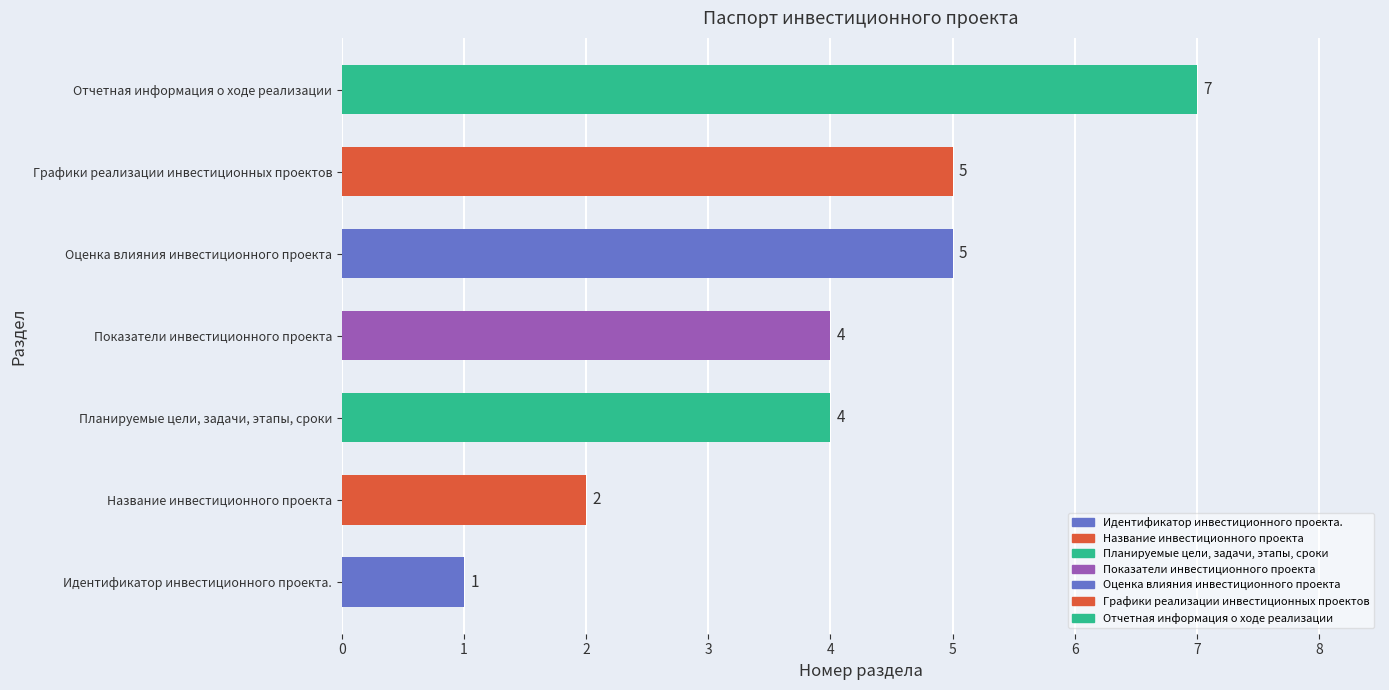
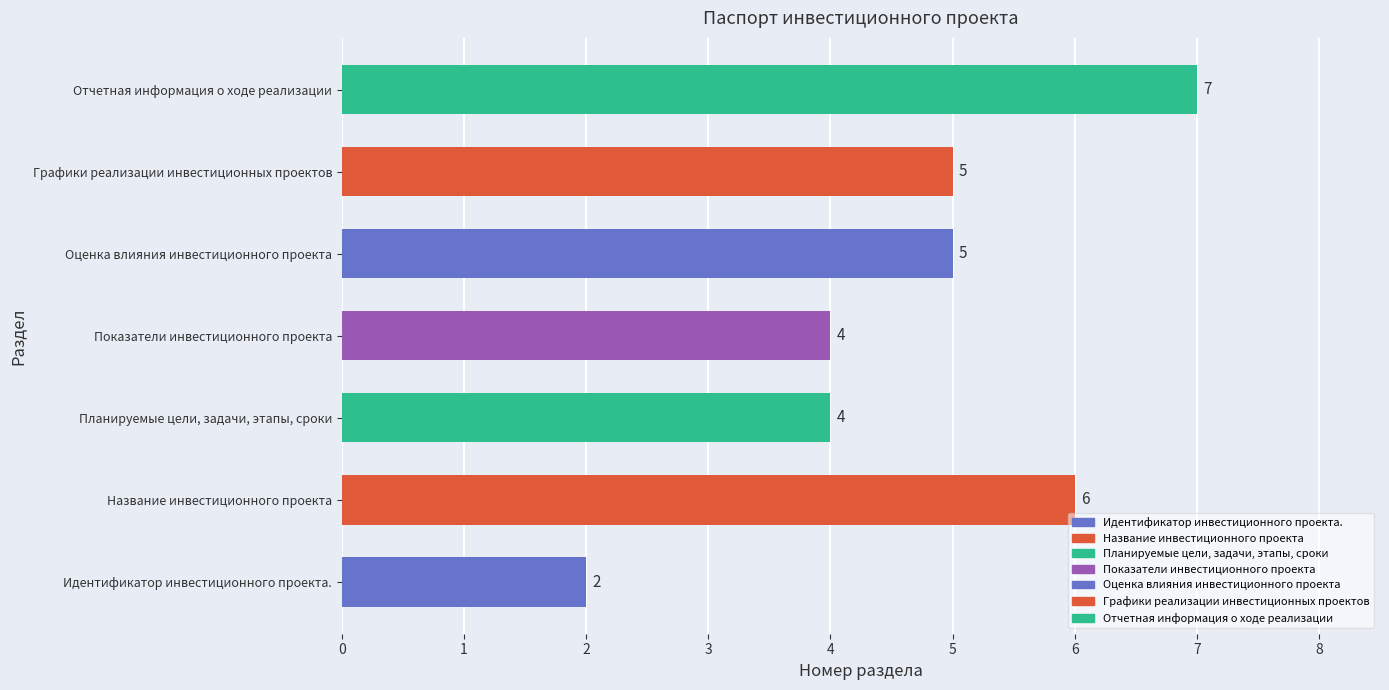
  {
    "Отчетная информация о ходе реализации": 7,
    "Графики реализации инвестиционных проектов": 5,
    "Оценка влияния инвестиционного проекта": 5,
    "Показатели инвестиционного проекта": 4,
    "Планируемые цели, задачи, этапы, сроки": 4,
-   "Название инвестиционного проекта": 2,
-   "Идентификатор инвестиционного проекта.": 1
+   "Название инвестиционного проекта": 6,
+   "Идентификатор инвестиционного проекта.": 2
  }
